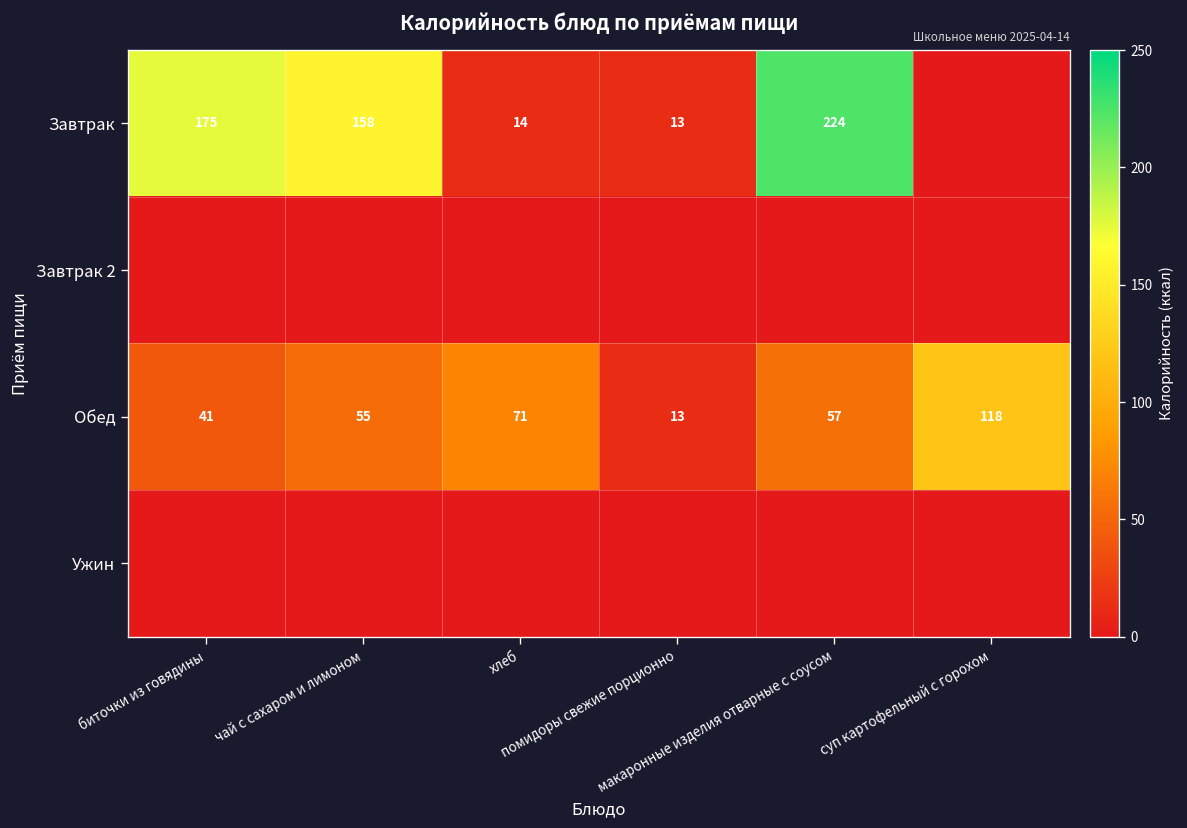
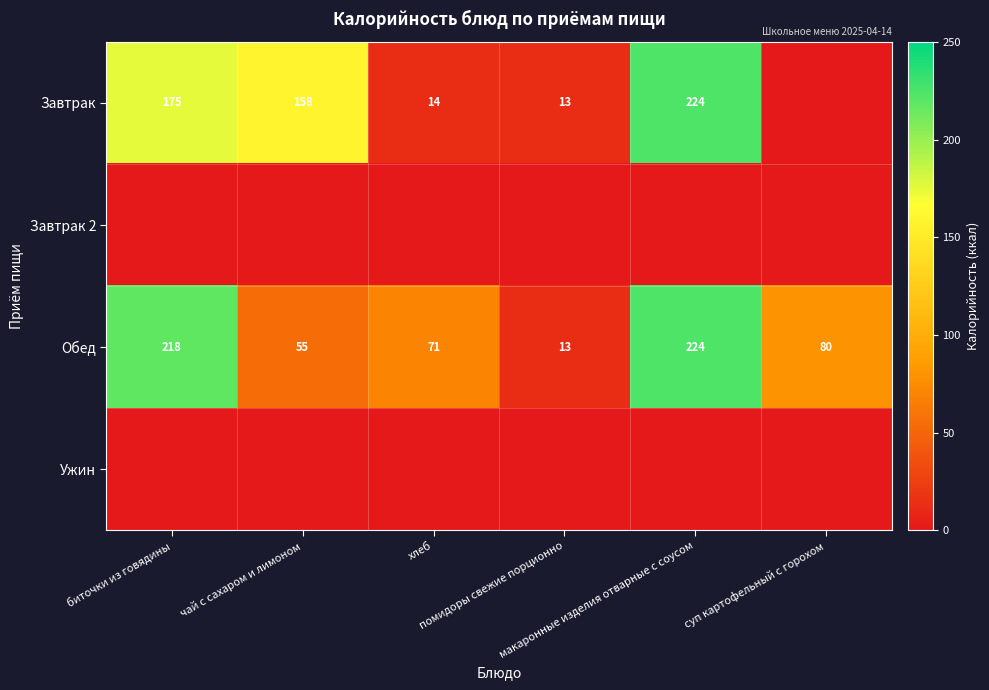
  {
    "Завтрак": {
      "биточки из говядины": 175,
      "чай с сахаром и лимоном": 158,
      "хлеб": 14,
      "помидоры свежие порционно": 13,
      "макаронные изделия отварные с соусом": 224
    },
    "Обед": {
-     "биточки из говядины": 41,
+     "биточки из говядины": 218,
      "чай с сахаром и лимоном": 55,
      "хлеб": 71,
      "помидоры свежие порционно": 13,
-     "макаронные изделия отварные с соусом": 57,
-     "суп картофельный с горохом": 118
+     "макаронные изделия отварные с соусом": 224,
+     "суп картофельный с горохом": 80
    }
  }
